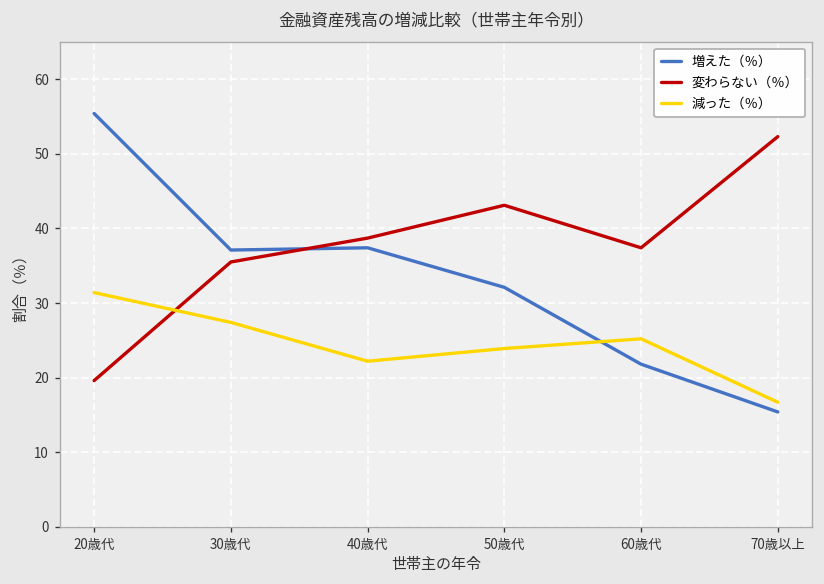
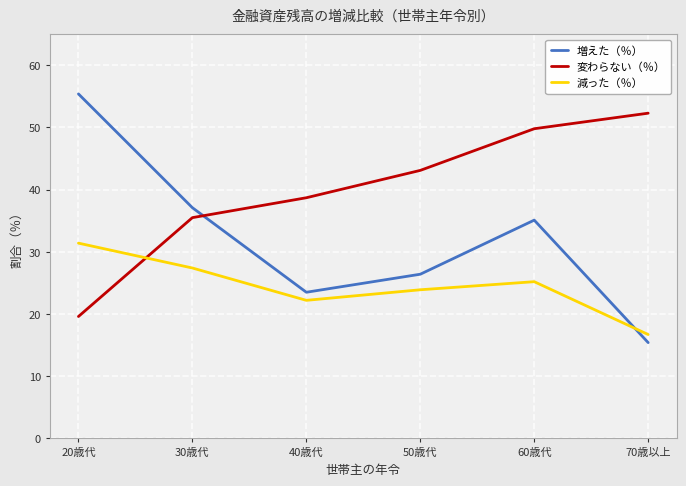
  {
    "増えた（％）": {
      "20歳代": 55,
      "30歳代": 37,
-     "40歳代": 37,
-     "50歳代": 32,
-     "60歳代": 22,
+     "40歳代": 24,
+     "50歳代": 26,
+     "60歳代": 35,
      "70歳以上": 15
    },
    "変わらない（％）": {
      "20歳代": 20,
      "30歳代": 36,
      "40歳代": 39,
      "50歳代": 43,
-     "60歳代": 37,
+     "60歳代": 50,
      "70歳以上": 52
    },
    "減った（％）": {
      "20歳代": 31,
      "30歳代": 27,
      "40歳代": 22,
      "50歳代": 24,
      "60歳代": 25,
      "70歳以上": 17
    }
  }
